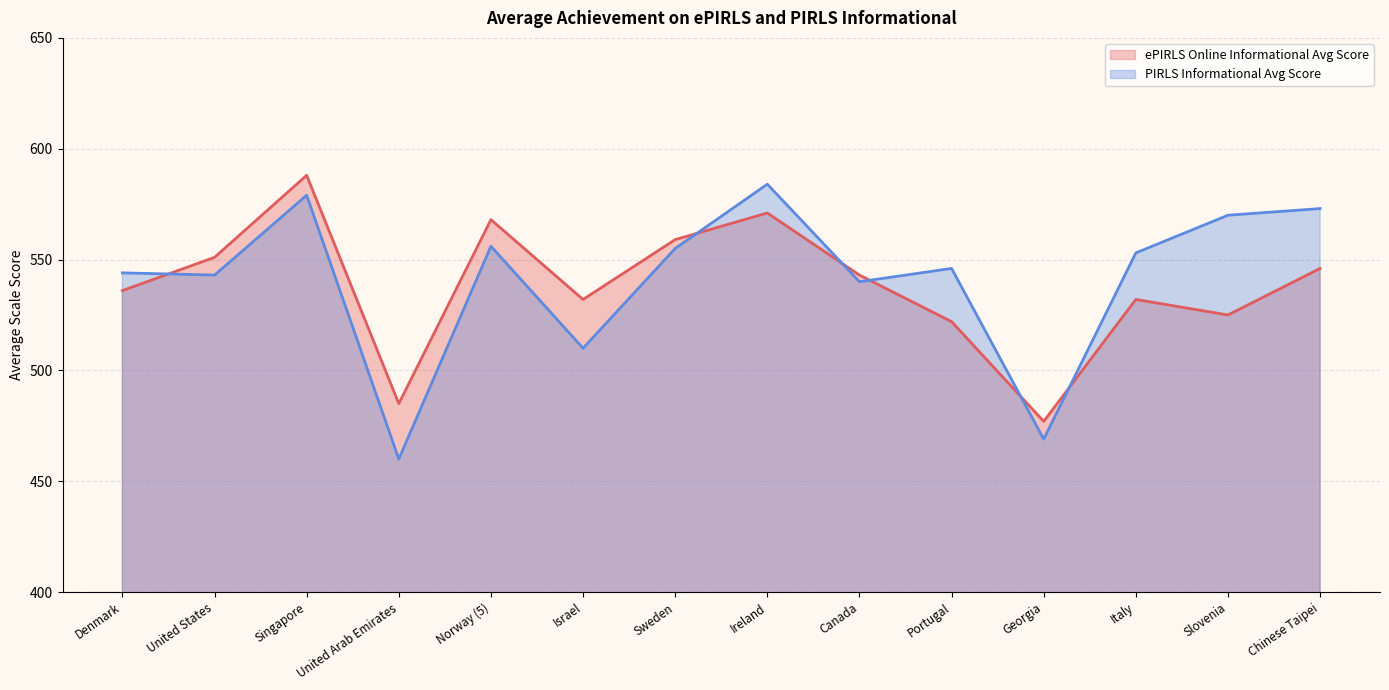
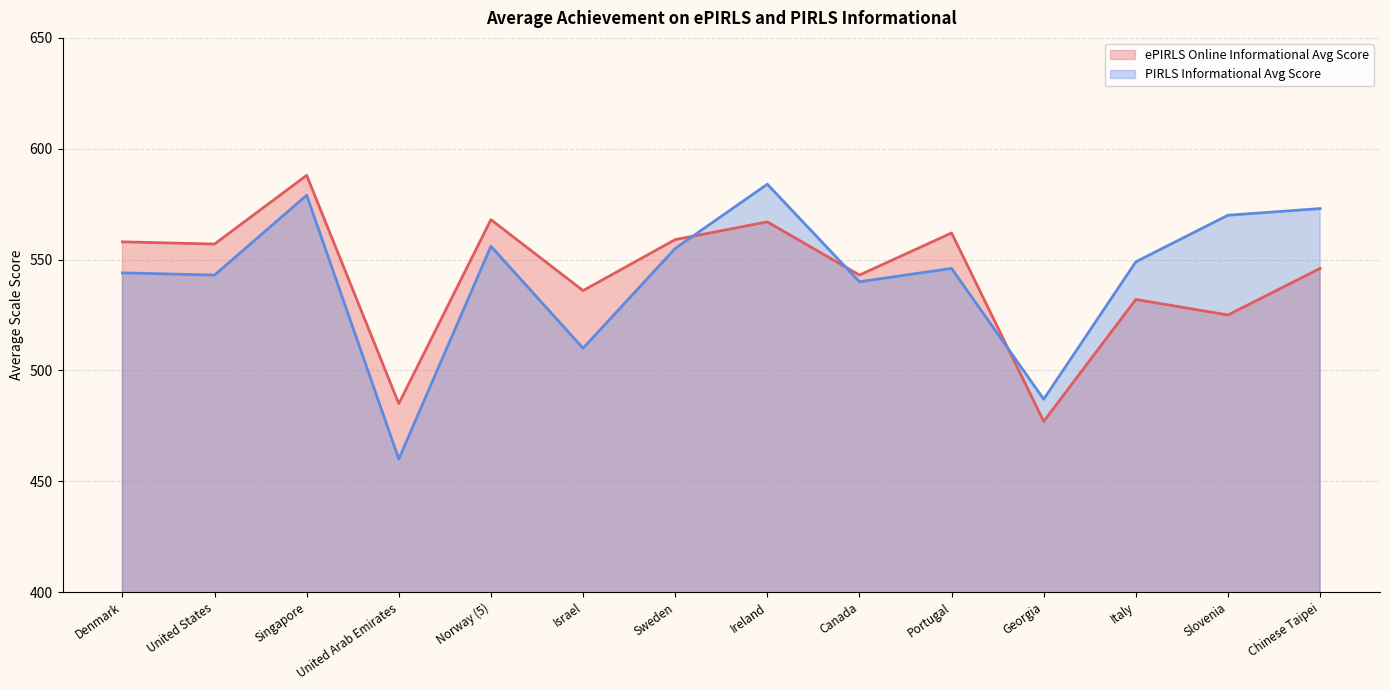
  {
    "ePIRLS Online Informational Avg Score": {
-     "Denmark": 536,
-     "United States": 551,
+     "Denmark": 558,
+     "United States": 557,
      "Singapore": 588,
      "United Arab Emirates": 485,
      "Norway (5)": 568,
-     "Israel": 532,
+     "Israel": 536,
      "Sweden": 559,
-     "Ireland": 571,
+     "Ireland": 567,
      "Canada": 543,
-     "Portugal": 522,
+     "Portugal": 562,
      "Georgia": 477,
      "Italy": 532,
      "Slovenia": 525,
      "Chinese Taipei": 546
    },
    "PIRLS Informational Avg Score": {
      "Denmark": 544,
      "United States": 543,
      "Singapore": 579,
      "United Arab Emirates": 460,
      "Norway (5)": 556,
      "Israel": 510,
      "Sweden": 555,
      "Ireland": 584,
      "Canada": 540,
      "Portugal": 546,
-     "Georgia": 469,
-     "Italy": 553,
+     "Georgia": 487,
+     "Italy": 549,
      "Slovenia": 570,
      "Chinese Taipei": 573
    }
  }
